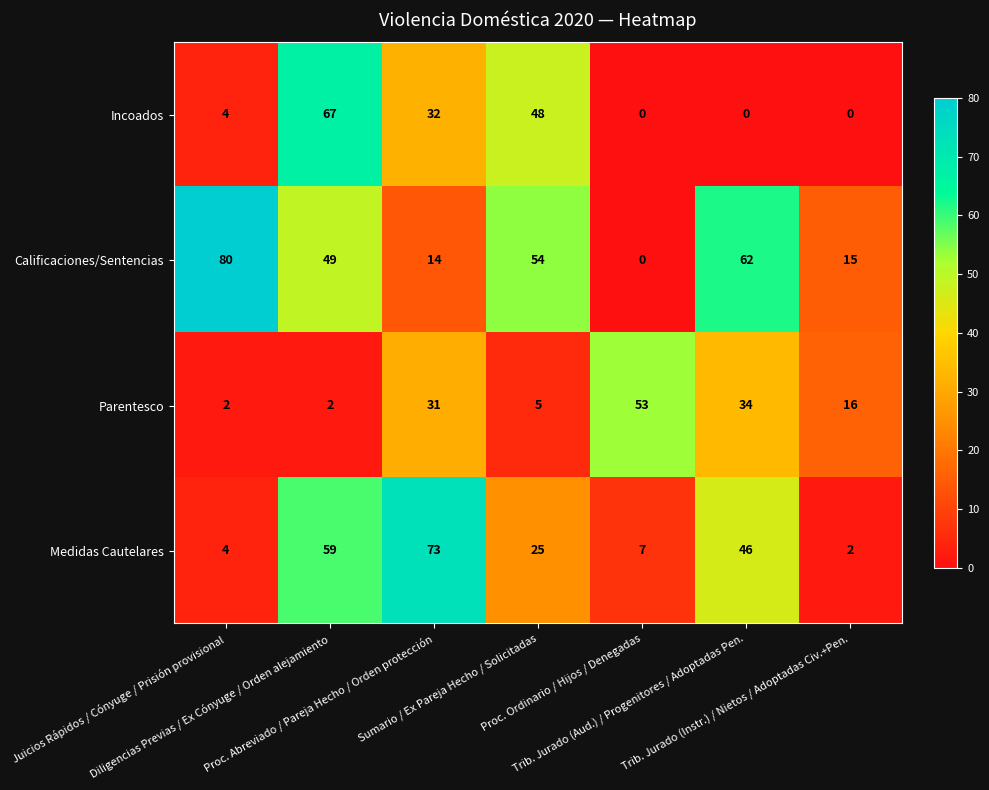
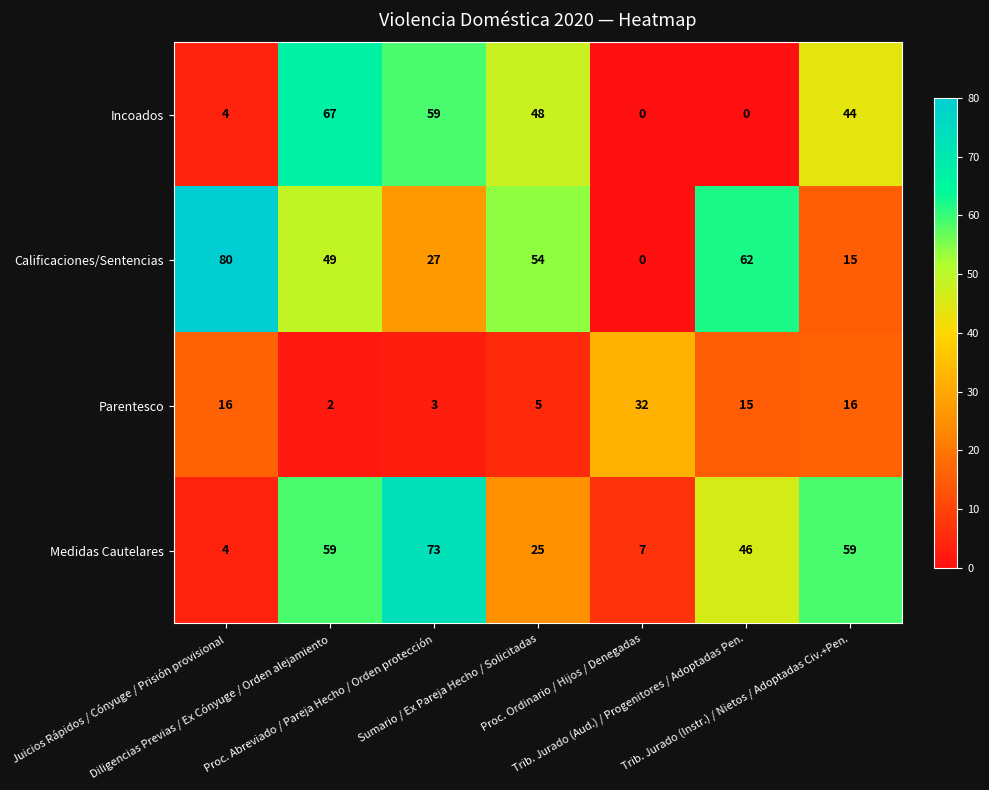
  {
    "Incoados": {
      "Juicios Rápidos / Cónyuge / Prisión provisional": 4,
      "Diligencias Previas / Ex Cónyuge / Orden alejamiento": 67,
-     "Proc. Abreviado / Pareja Hecho / Orden protección": 32,
+     "Proc. Abreviado / Pareja Hecho / Orden protección": 59,
      "Sumario / Ex Pareja Hecho / Solicitadas": 48,
      "Proc. Ordinario / Hijos / Denegadas": 0,
      "Trib. Jurado (Aud.) / Progenitores / Adoptadas Pen.": 0,
-     "Trib. Jurado (Instr.) / Nietos / Adoptadas Civ.+Pen.": 0
+     "Trib. Jurado (Instr.) / Nietos / Adoptadas Civ.+Pen.": 44
    },
    "Calificaciones/Sentencias": {
      "Juicios Rápidos / Cónyuge / Prisión provisional": 80,
      "Diligencias Previas / Ex Cónyuge / Orden alejamiento": 49,
-     "Proc. Abreviado / Pareja Hecho / Orden protección": 14,
+     "Proc. Abreviado / Pareja Hecho / Orden protección": 27,
      "Sumario / Ex Pareja Hecho / Solicitadas": 54,
      "Proc. Ordinario / Hijos / Denegadas": 0,
      "Trib. Jurado (Aud.) / Progenitores / Adoptadas Pen.": 62,
      "Trib. Jurado (Instr.) / Nietos / Adoptadas Civ.+Pen.": 15
    },
    "Parentesco": {
-     "Juicios Rápidos / Cónyuge / Prisión provisional": 2,
+     "Juicios Rápidos / Cónyuge / Prisión provisional": 16,
      "Diligencias Previas / Ex Cónyuge / Orden alejamiento": 2,
-     "Proc. Abreviado / Pareja Hecho / Orden protección": 31,
+     "Proc. Abreviado / Pareja Hecho / Orden protección": 3,
      "Sumario / Ex Pareja Hecho / Solicitadas": 5,
-     "Proc. Ordinario / Hijos / Denegadas": 53,
-     "Trib. Jurado (Aud.) / Progenitores / Adoptadas Pen.": 34,
+     "Proc. Ordinario / Hijos / Denegadas": 32,
+     "Trib. Jurado (Aud.) / Progenitores / Adoptadas Pen.": 15,
      "Trib. Jurado (Instr.) / Nietos / Adoptadas Civ.+Pen.": 16
    },
    "Medidas Cautelares": {
      "Juicios Rápidos / Cónyuge / Prisión provisional": 4,
      "Diligencias Previas / Ex Cónyuge / Orden alejamiento": 59,
      "Proc. Abreviado / Pareja Hecho / Orden protección": 73,
      "Sumario / Ex Pareja Hecho / Solicitadas": 25,
      "Proc. Ordinario / Hijos / Denegadas": 7,
      "Trib. Jurado (Aud.) / Progenitores / Adoptadas Pen.": 46,
-     "Trib. Jurado (Instr.) / Nietos / Adoptadas Civ.+Pen.": 2
+     "Trib. Jurado (Instr.) / Nietos / Adoptadas Civ.+Pen.": 59
    }
  }
